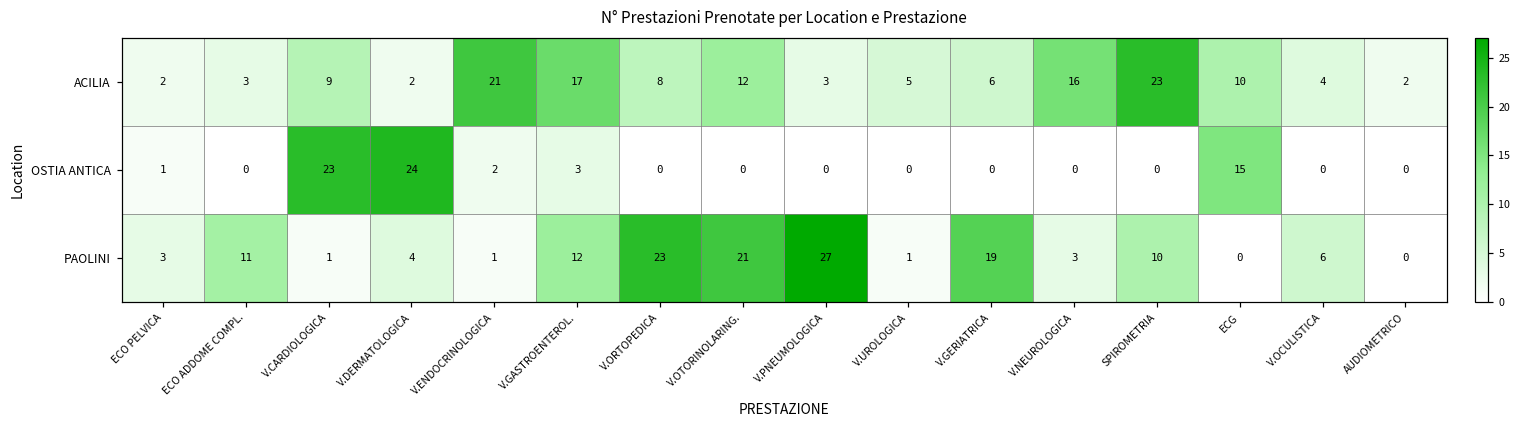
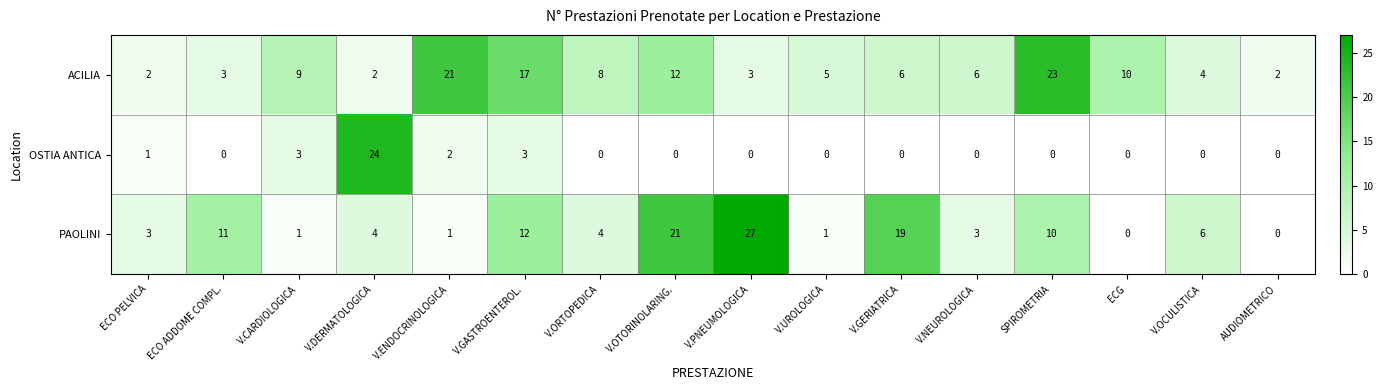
  {
    "ACILIA": {
      "ECO PELVICA": 2,
      "ECO ADDOME COMPL.": 3,
      "V.CARDIOLOGICA": 9,
      "V.DERMATOLOGICA": 2,
      "V.ENDOCRINOLOGICA": 21,
      "V.GASTROENTEROL.": 17,
      "V.ORTOPEDICA": 8,
      "V.OTORINOLARING.": 12,
      "V.PNEUMOLOGICA": 3,
      "V.UROLOGICA": 5,
      "V.GERIATRICA": 6,
-     "V.NEUROLOGICA": 16,
+     "V.NEUROLOGICA": 6,
      "SPIROMETRIA": 23,
      "ECG": 10,
      "V.OCULISTICA": 4,
      "AUDIOMETRICO": 2
    },
    "OSTIA ANTICA": {
      "ECO PELVICA": 1,
      "ECO ADDOME COMPL.": 0,
-     "V.CARDIOLOGICA": 23,
+     "V.CARDIOLOGICA": 3,
      "V.DERMATOLOGICA": 24,
      "V.ENDOCRINOLOGICA": 2,
      "V.GASTROENTEROL.": 3,
      "V.ORTOPEDICA": 0,
      "V.OTORINOLARING.": 0,
      "V.PNEUMOLOGICA": 0,
      "V.UROLOGICA": 0,
      "V.GERIATRICA": 0,
      "V.NEUROLOGICA": 0,
      "SPIROMETRIA": 0,
-     "ECG": 15,
+     "ECG": 0,
      "V.OCULISTICA": 0,
      "AUDIOMETRICO": 0
    },
    "PAOLINI": {
      "ECO PELVICA": 3,
      "ECO ADDOME COMPL.": 11,
      "V.CARDIOLOGICA": 1,
      "V.DERMATOLOGICA": 4,
      "V.ENDOCRINOLOGICA": 1,
      "V.GASTROENTEROL.": 12,
-     "V.ORTOPEDICA": 23,
+     "V.ORTOPEDICA": 4,
      "V.OTORINOLARING.": 21,
      "V.PNEUMOLOGICA": 27,
      "V.UROLOGICA": 1,
      "V.GERIATRICA": 19,
      "V.NEUROLOGICA": 3,
      "SPIROMETRIA": 10,
      "ECG": 0,
      "V.OCULISTICA": 6,
      "AUDIOMETRICO": 0
    }
  }
